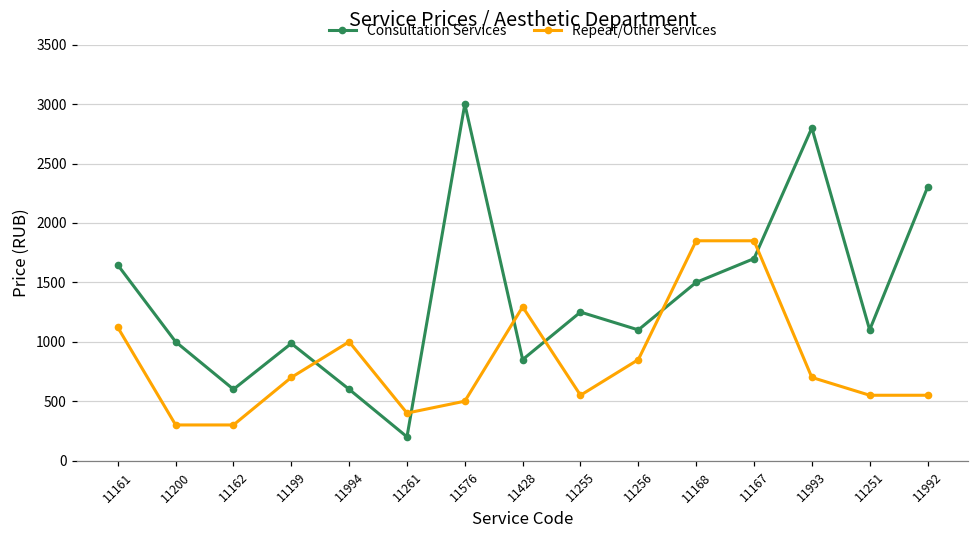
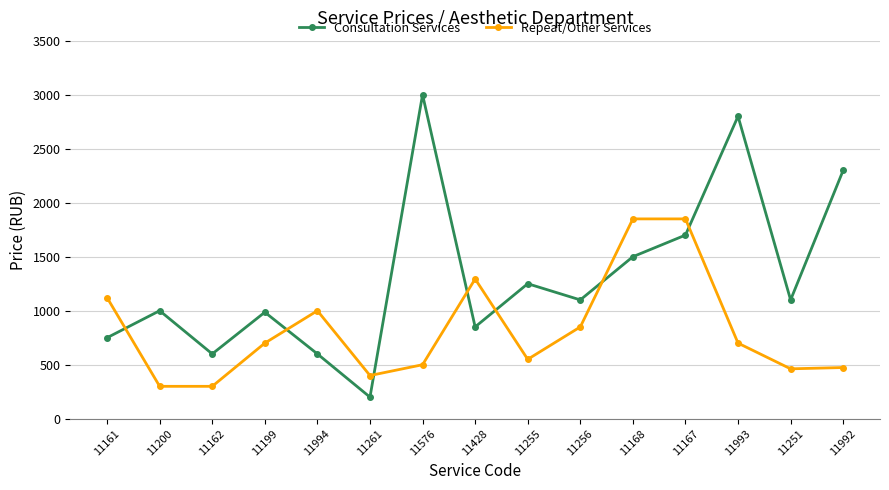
  {
    "Consultation Services": {
-     "11161": 1650,
+     "11161": 750,
      "11200": 1000,
      "11162": 600,
      "11199": 990,
      "11994": 600,
      "11261": 200,
      "11576": 3000,
      "11428": 850,
      "11255": 1250,
      "11256": 1100,
      "11168": 1500,
      "11167": 1700,
      "11993": 2800,
      "11251": 1100,
      "11992": 2300
    },
    "Repeat/Other Services": {
      "11161": 1120,
      "11200": 300,
      "11162": 300,
      "11199": 700,
      "11994": 1000,
      "11261": 400,
      "11576": 500,
      "11428": 1290,
      "11255": 550,
      "11256": 850,
      "11168": 1850,
      "11167": 1850,
      "11993": 700,
-     "11251": 550,
-     "11992": 550
+     "11251": 460,
+     "11992": 470
    }
  }
